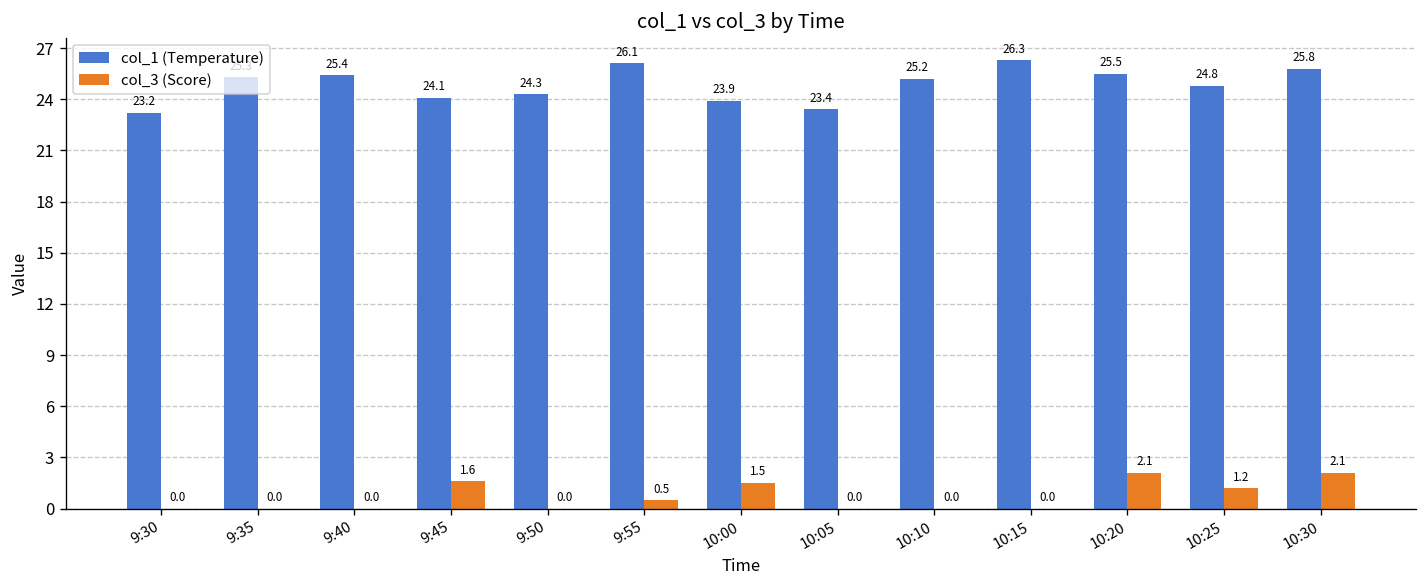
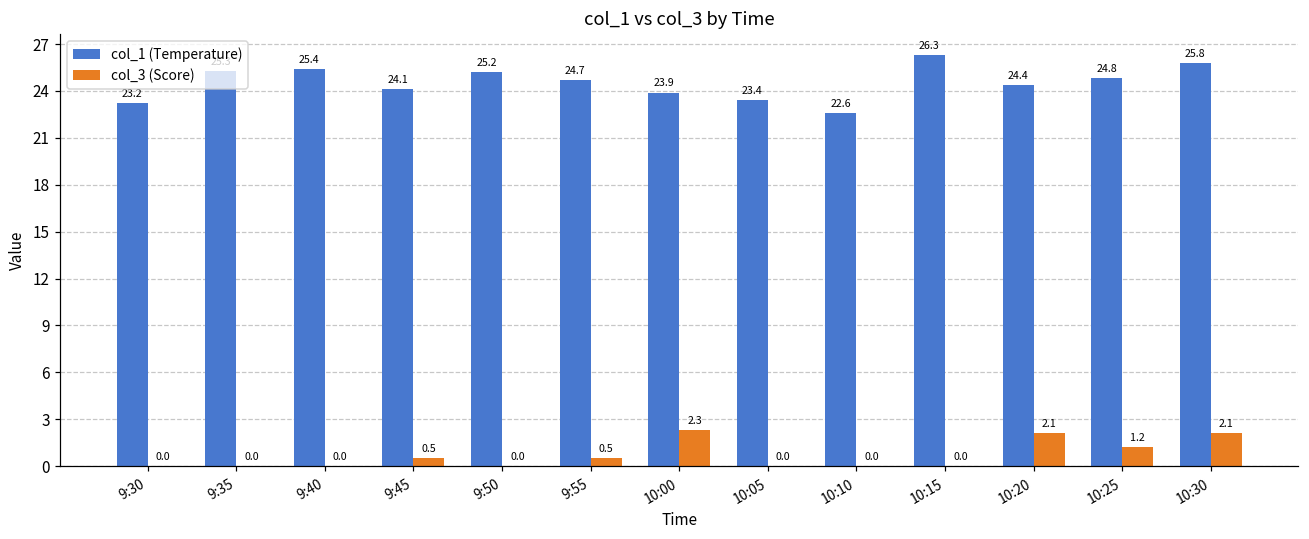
  {
    "col_1 (Temperature)": {
      "9:30": 23.2,
      "9:40": 25.4,
      "9:45": 24.1,
-     "9:50": 24.3,
-     "9:55": 26.1,
+     "9:50": 25.2,
+     "9:55": 24.7,
      "10:00": 23.9,
      "10:05": 23.4,
-     "10:10": 25.2,
+     "10:10": 22.6,
      "10:15": 26.3,
-     "10:20": 25.5,
+     "10:20": 24.4,
      "10:25": 24.8,
      "10:30": 25.8
    },
    "col_3 (Score)": {
      "9:30": 0.0,
      "9:35": 0.0,
      "9:40": 0.0,
-     "9:45": 1.6,
+     "9:45": 0.5,
      "9:50": 0.0,
      "9:55": 0.5,
-     "10:00": 1.5,
+     "10:00": 2.3,
      "10:05": 0.0,
      "10:10": 0.0,
      "10:15": 0.0,
      "10:20": 2.1,
      "10:25": 1.2,
      "10:30": 2.1
    }
  }
